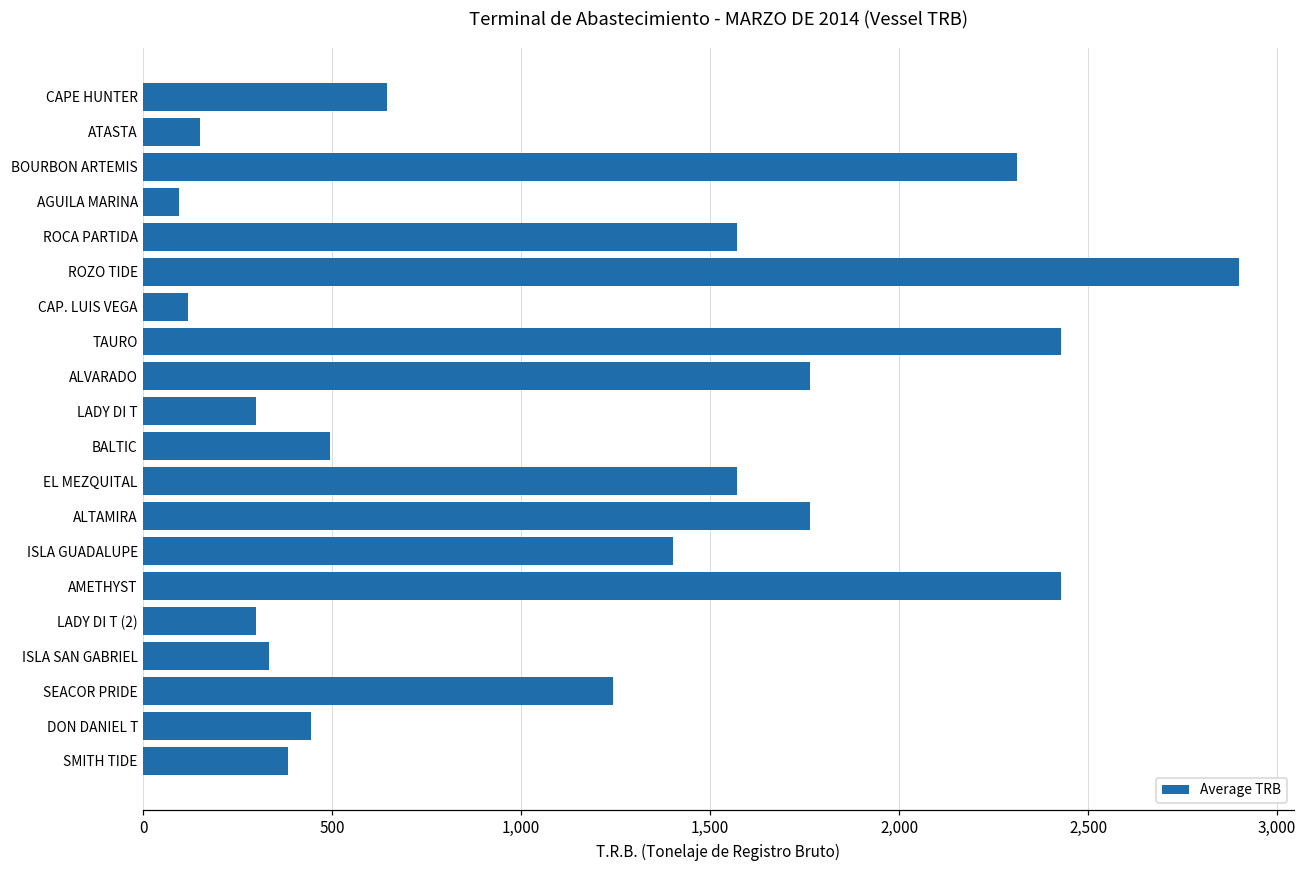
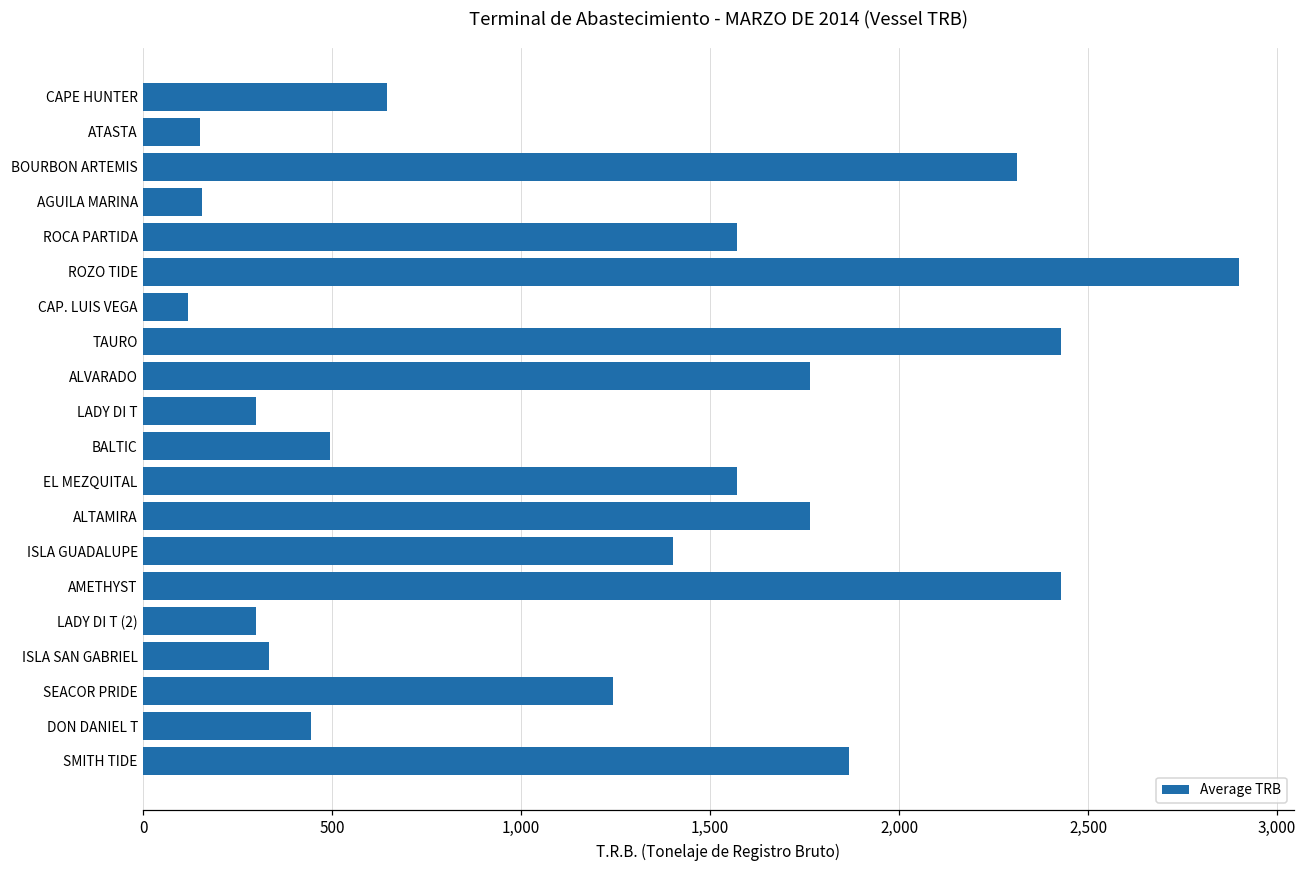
  {
    "CAPE HUNTER": "640",
    "ATASTA": "150",
    "BOURBON ARTEMIS": "2,310",
-   "AGUILA MARINA": "90",
+   "AGUILA MARINA": "160",
    "ROCA PARTIDA": "1,570",
    "ROZO TIDE": "2,900",
    "CAP. LUIS VEGA": "120",
    "TAURO": "2,430",
    "ALVARADO": "1,760",
    "LADY DI T": "300",
    "BALTIC": "500",
    "EL MEZQUITAL": "1,570",
    "ALTAMIRA": "1,760",
    "ISLA GUADALUPE": "1,400",
    "AMETHYST": "2,430",
    "LADY DI T (2)": "300",
    "ISLA SAN GABRIEL": "330",
    "SEACOR PRIDE": "1,240",
    "DON DANIEL T": "440",
-   "SMITH TIDE": "380"
+   "SMITH TIDE": "1,870"
  }
